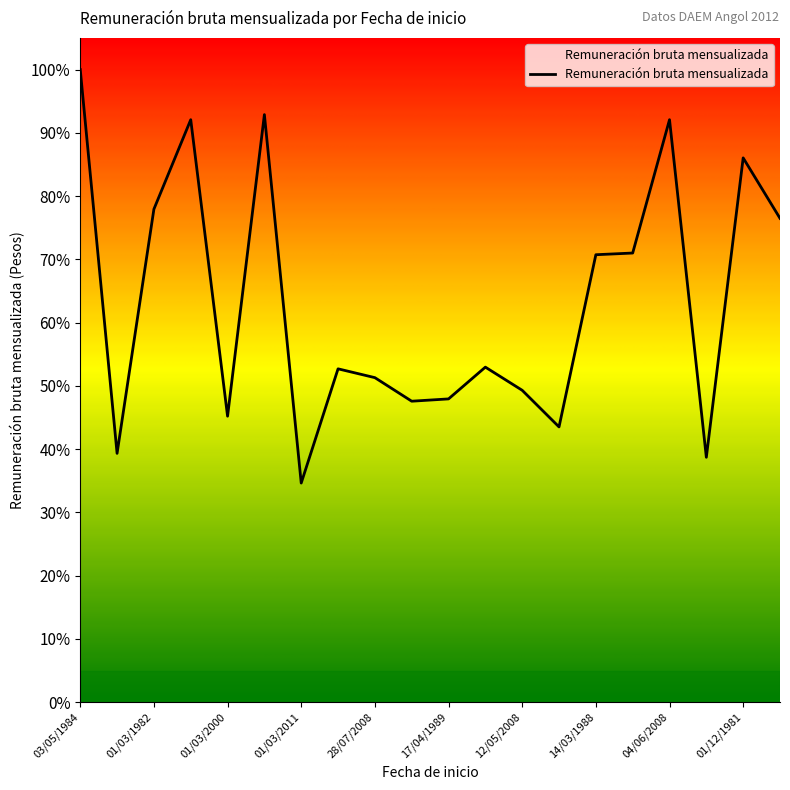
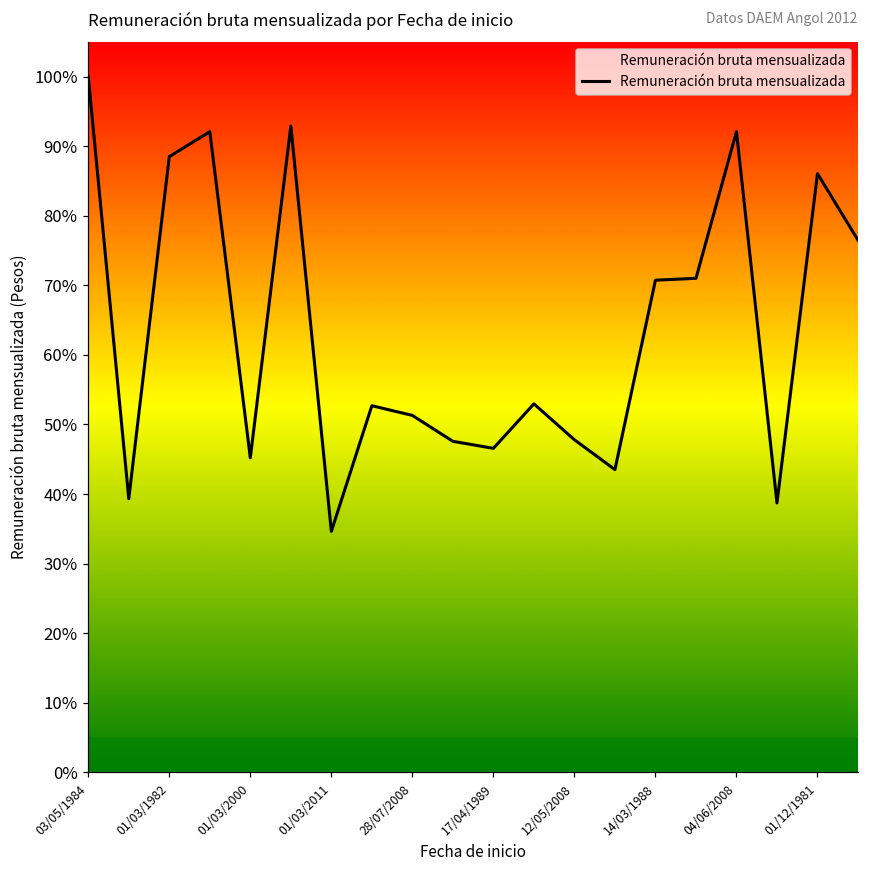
  {
    "03/05/1984": "100%",
-   "01/03/1982": "78%",
+   "01/03/1982": "88%",
    "01/03/2000": "45%",
    "01/03/2011": "35%",
    "28/07/2008": "51%",
-   "17/04/1989": "48%",
-   "12/05/2008": "49%",
+   "17/04/1989": "47%",
+   "12/05/2008": "48%",
    "14/03/1988": "71%",
    "04/06/2008": "92%"
  }
